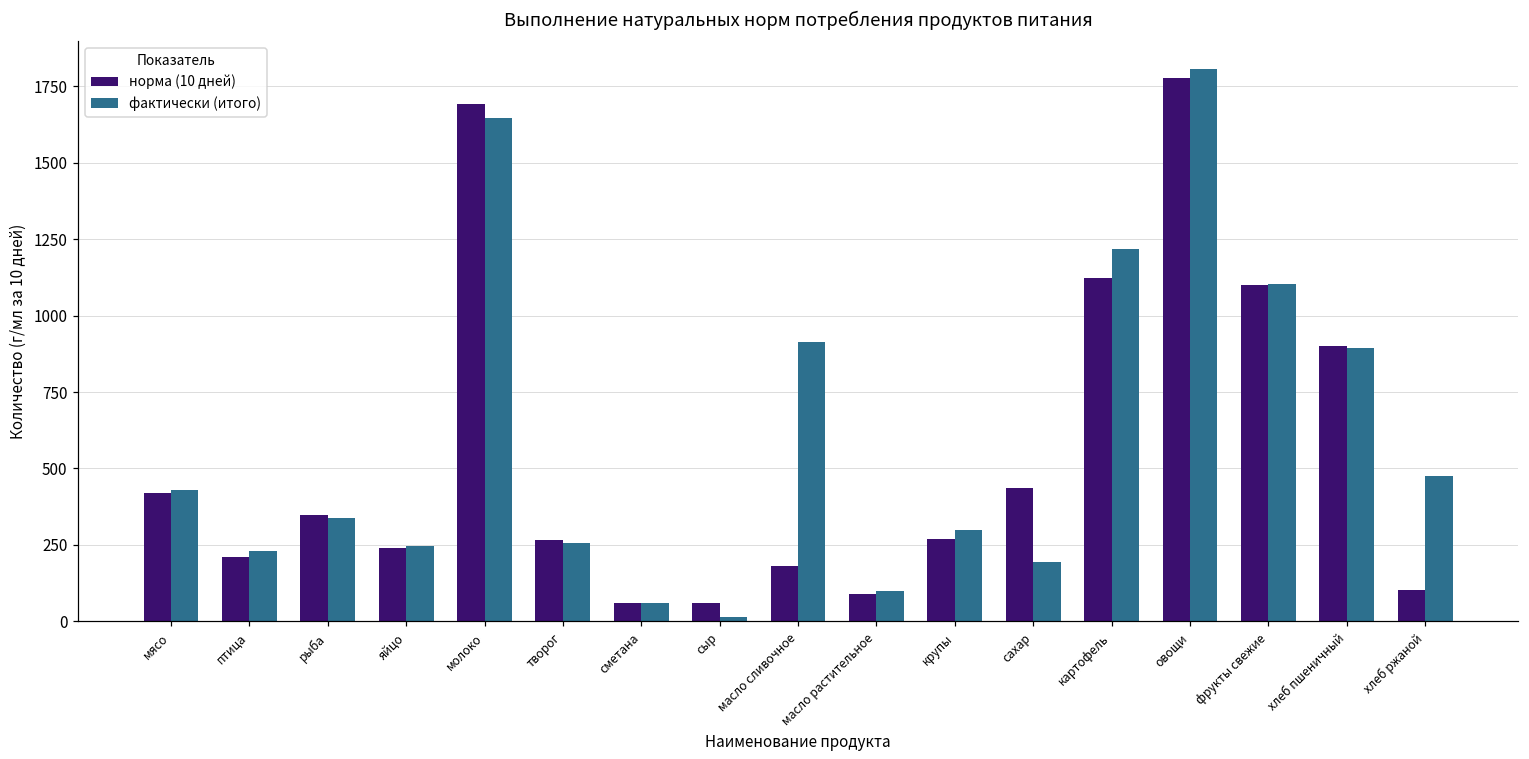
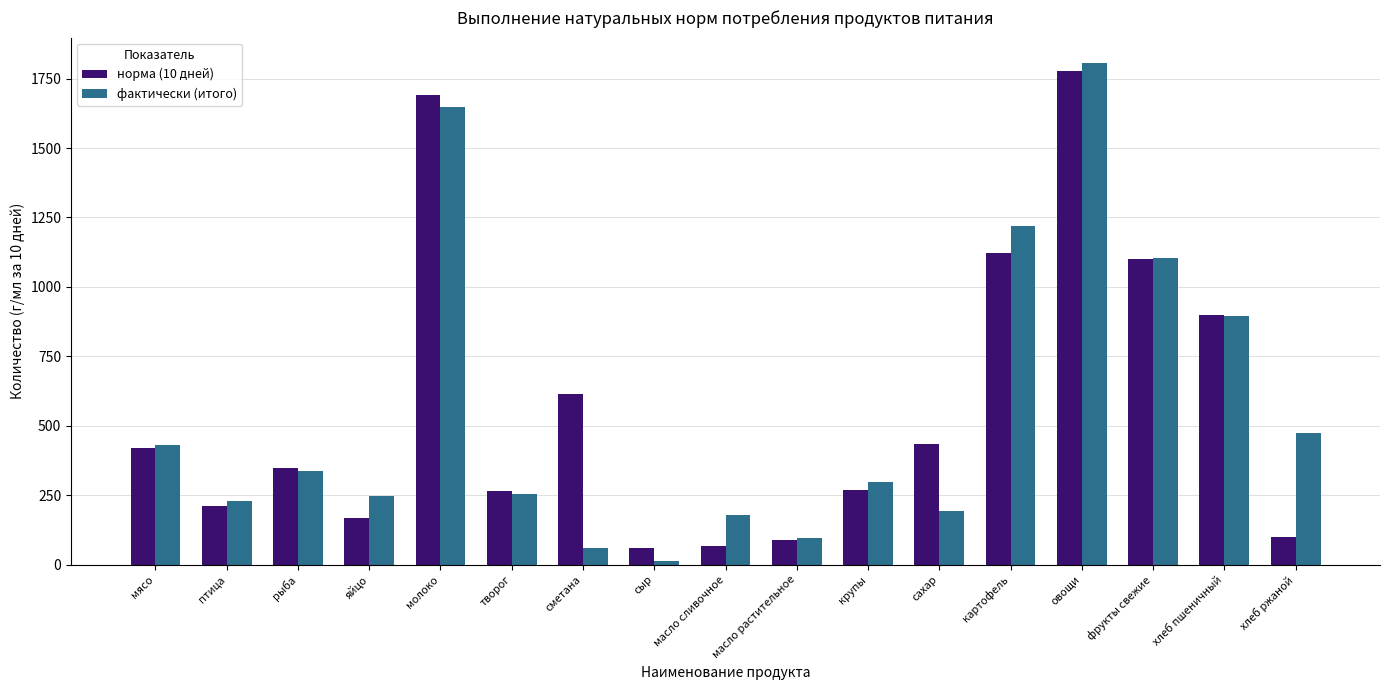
  {
    "норма (10 дней)": {
      "мясо": 420,
      "птица": 210,
      "рыба": 350,
-     "яйцо": 240,
+     "яйцо": 170,
      "молоко": 1690,
      "творог": 270,
-     "сметана": 60,
+     "сметана": 620,
      "сыр": 60,
-     "масло сливочное": 180,
+     "масло сливочное": 70,
      "масло растительное": 90,
      "крупы": 270,
      "сахар": 440,
      "картофель": 1120,
      "овощи": 1780,
      "фрукты свежие": 1100,
      "хлеб пшеничный": 900,
      "хлеб ржаной": 100
    },
    "фактически (итого)": {
      "мясо": 430,
      "птица": 230,
      "рыба": 340,
      "яйцо": 250,
      "молоко": 1650,
      "творог": 260,
      "сметана": 60,
      "сыр": 20,
-     "масло сливочное": 910,
+     "масло сливочное": 180,
      "масло растительное": 100,
      "крупы": 300,
      "сахар": 200,
      "картофель": 1220,
      "овощи": 1810,
      "фрукты свежие": 1110,
      "хлеб пшеничный": 900,
      "хлеб ржаной": 480
    }
  }
